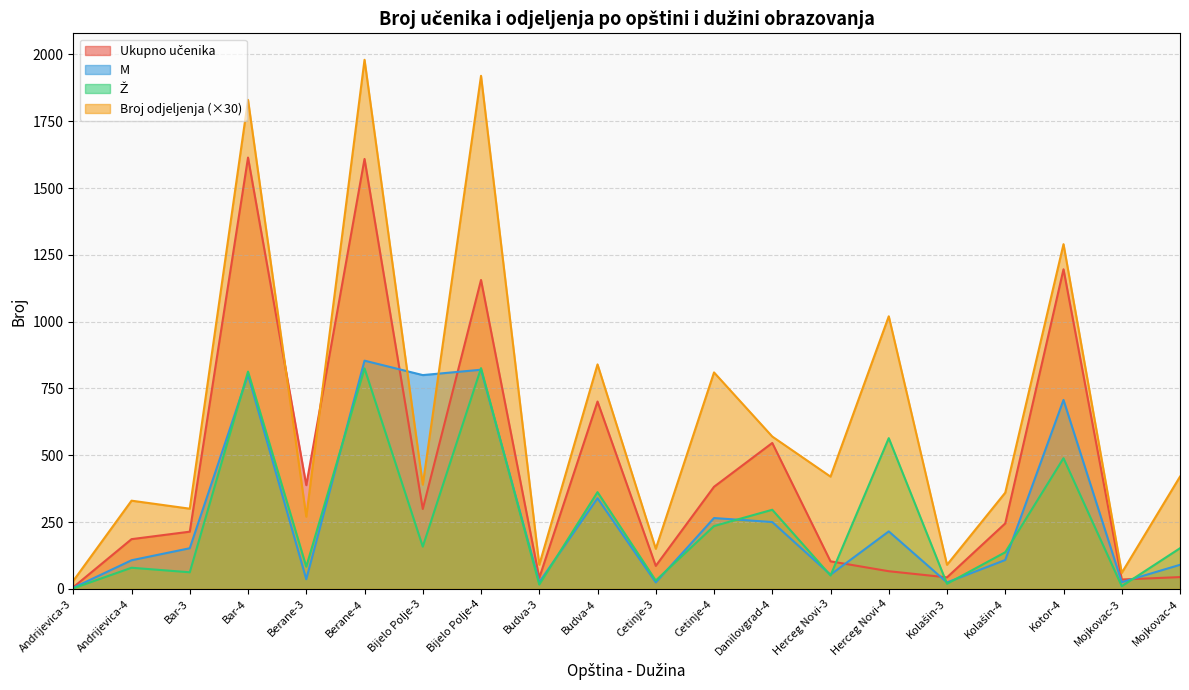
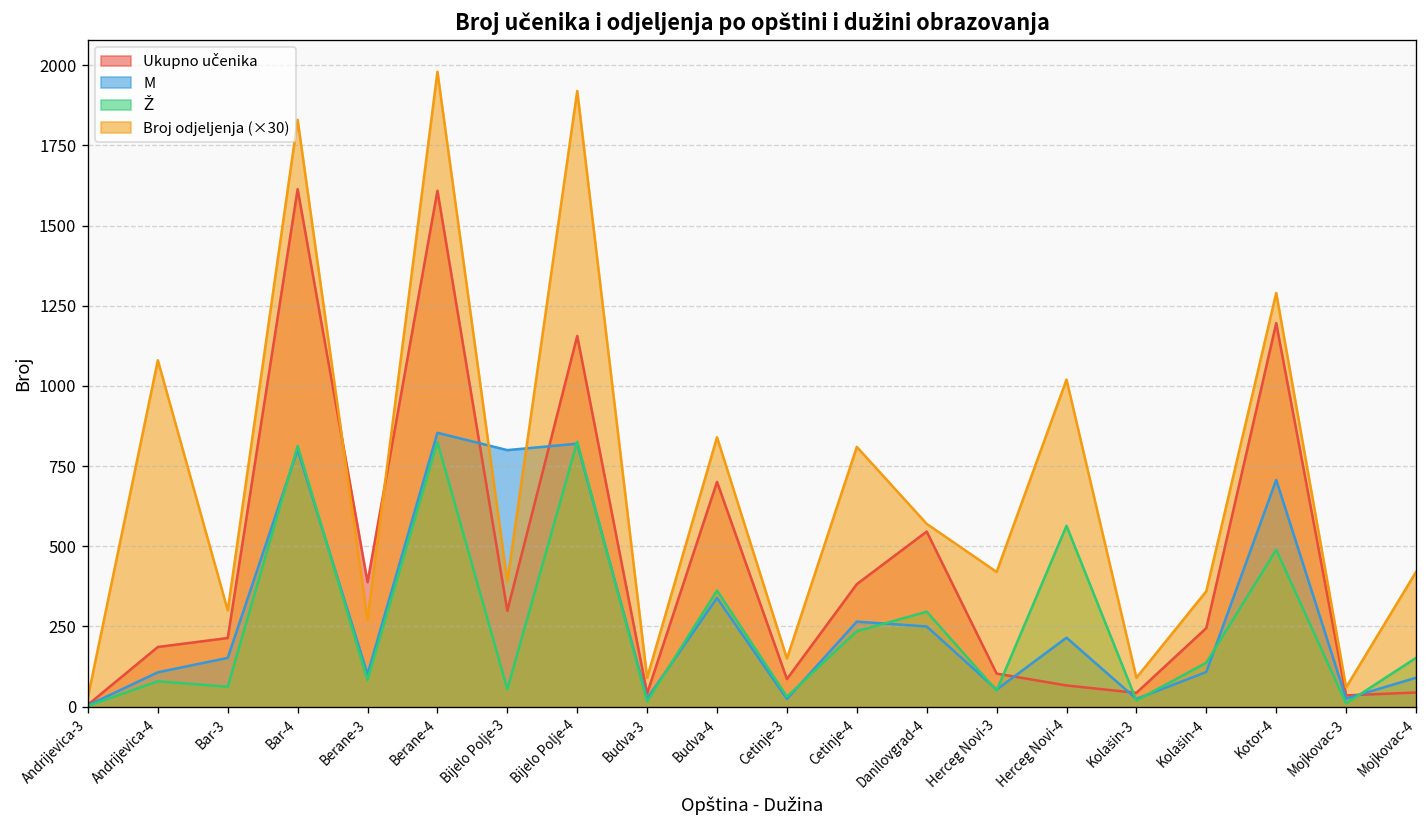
  {
    "Ukupno učenika": {
      "Andrijevica-4": 190,
      "Bar-3": 210,
      "Bar-4": 1610,
      "Berane-3": 390,
      "Berane-4": 1610,
      "Bijelo Polje-3": 300,
      "Bijelo Polje-4": 1160,
      "Budva-3": 40,
      "Budva-4": 700,
      "Cetinje-3": 90,
      "Cetinje-4": 380,
      "Danilovgrad-4": 550,
      "Herceg Novi-3": 100,
      "Herceg Novi-4": 70,
      "Kolašin-3": 40,
      "Kolašin-4": 250,
      "Kotor-4": 1200,
      "Mojkovac-3": 40,
      "Mojkovac-4": 40
    },
    "M": {
      "Andrijevica-4": 110,
      "Bar-3": 150,
      "Bar-4": 800,
-     "Berane-3": 40,
+     "Berane-3": 100,
      "Berane-4": 850,
      "Bijelo Polje-3": 800,
      "Budva-4": 340,
      "Cetinje-4": 270,
      "Danilovgrad-4": 250,
      "Herceg Novi-4": 220,
      "Kolašin-4": 110,
      "Kotor-4": 710,
      "Mojkovac-3": 30,
      "Mojkovac-4": 90
    },
    "Ž": {
      "Andrijevica-4": 80,
      "Bar-3": 60,
      "Bar-4": 810,
      "Berane-3": 80,
      "Berane-4": 830,
-     "Bijelo Polje-3": 160,
+     "Bijelo Polje-3": 50,
      "Budva-4": 360,
      "Cetinje-4": 240,
      "Danilovgrad-4": 300,
      "Herceg Novi-4": 560,
      "Kolašin-4": 140,
      "Kotor-4": 490,
      "Mojkovac-3": 10,
      "Mojkovac-4": 150
    },
    "Broj odjeljenja (×30)": {
      "Andrijevica-3": 30,
-     "Andrijevica-4": 330,
+     "Andrijevica-4": 1080,
      "Bar-3": 300,
      "Bar-4": 1830,
      "Berane-3": 270,
      "Berane-4": 1980,
      "Bijelo Polje-3": 390,
      "Bijelo Polje-4": 1920,
      "Budva-3": 90,
      "Budva-4": 840,
      "Cetinje-3": 150,
      "Cetinje-4": 810,
      "Danilovgrad-4": 570,
      "Herceg Novi-3": 420,
      "Herceg Novi-4": 1020,
      "Kolašin-3": 90,
      "Kolašin-4": 360,
      "Kotor-4": 1290,
      "Mojkovac-3": 60,
      "Mojkovac-4": 420
    }
  }
